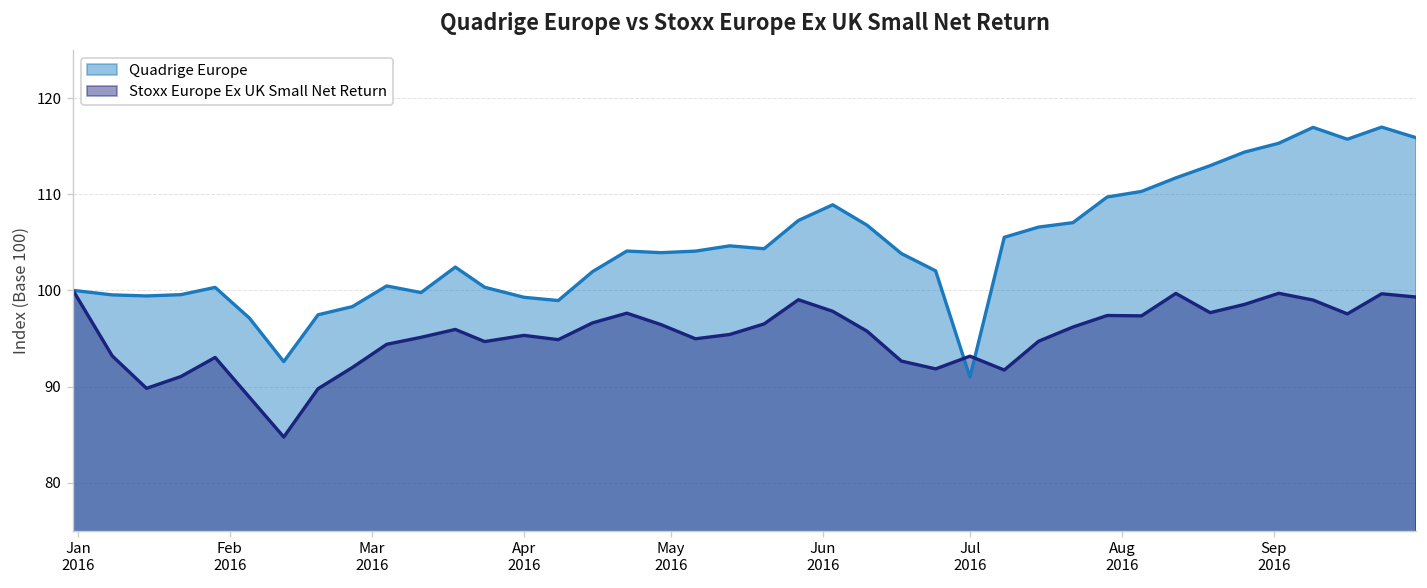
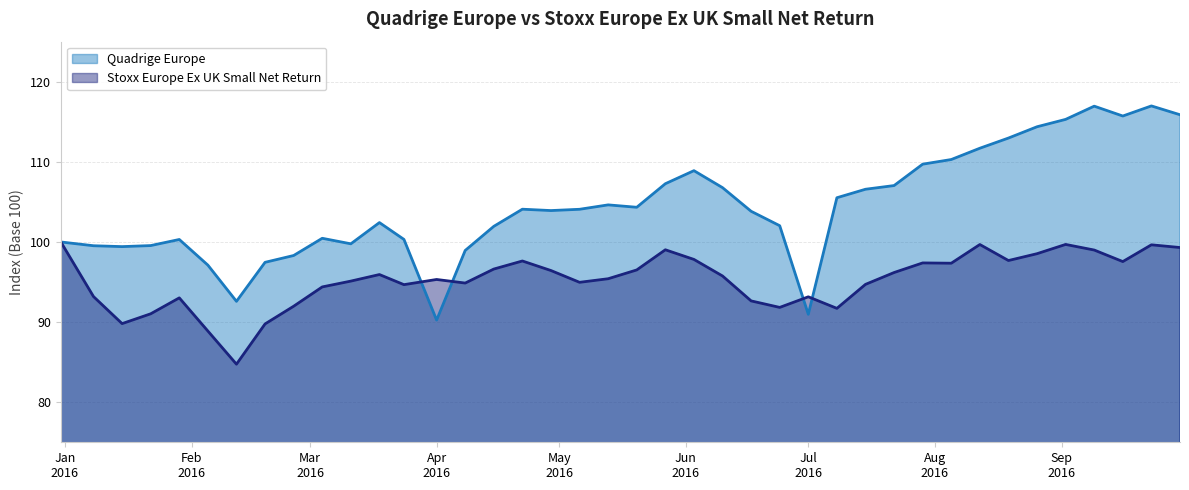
  {
    "Quadrige Europe": {
-     "Apr 2016": 99,
+     "Apr 2016": 90,
      "Jul 2016": 91
    },
    "Stoxx Europe Ex UK Small Net Return": {
      "Apr 2016": 95,
      "Jul 2016": 93
    }
  }
